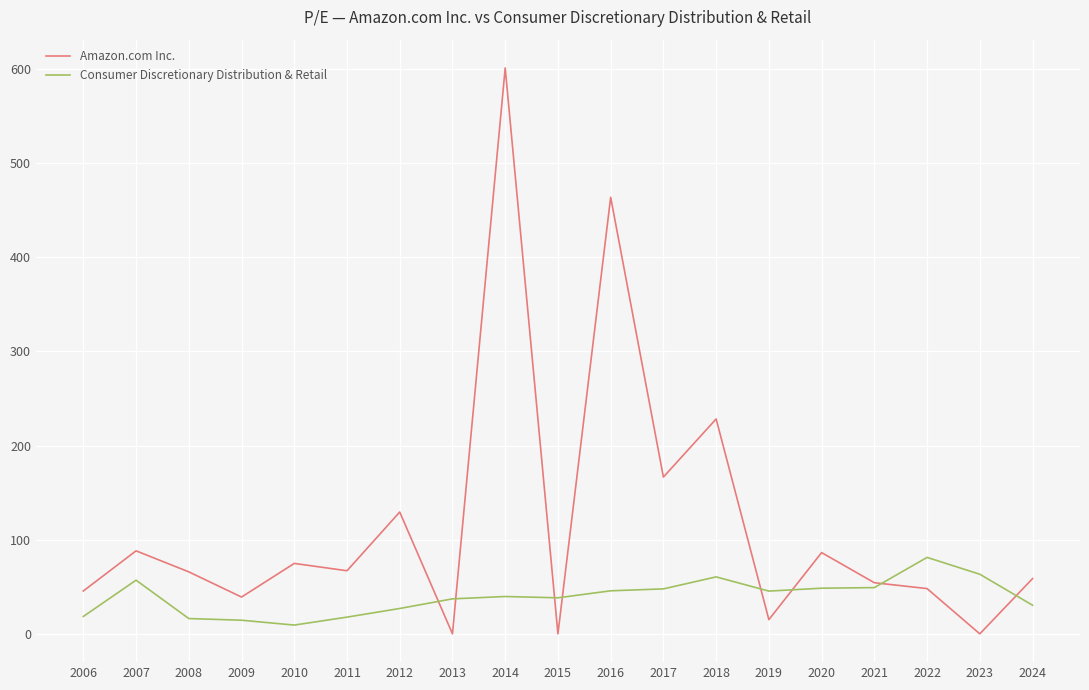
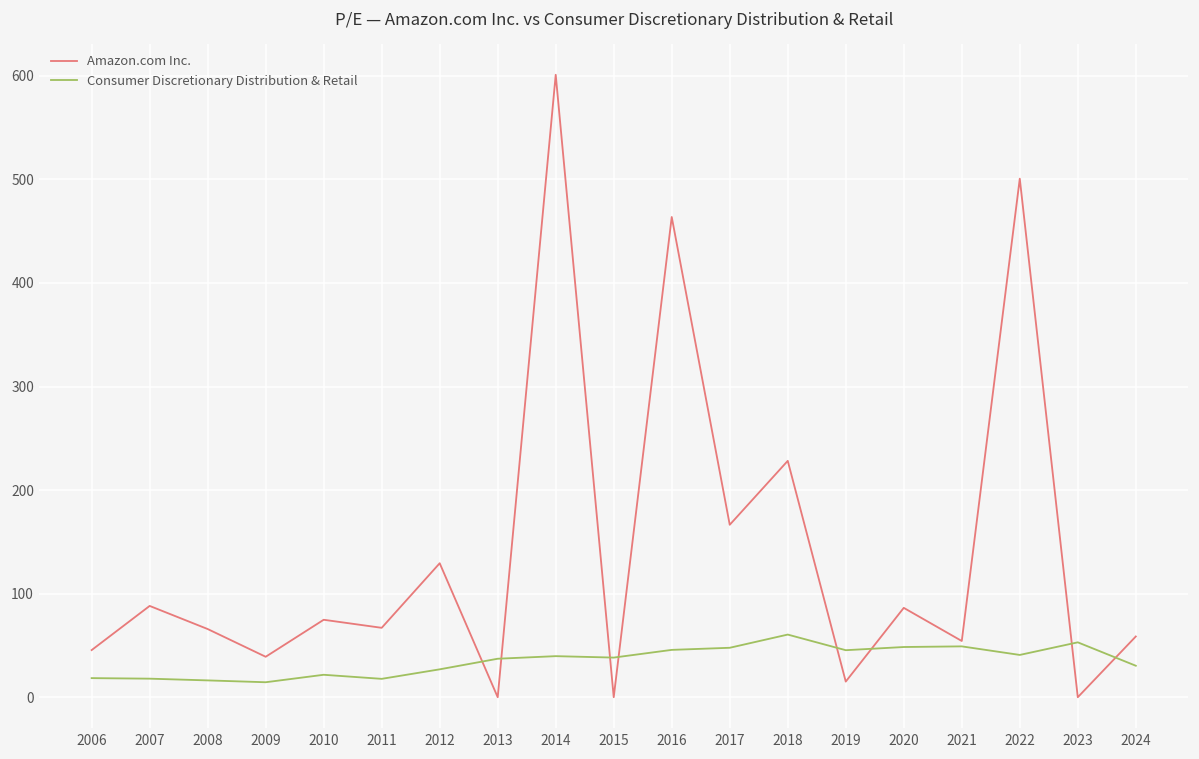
  {
    "Amazon.com Inc.": {
      "2006": 50,
      "2007": 90,
      "2008": 70,
      "2009": 40,
      "2010": 70,
      "2011": 70,
      "2012": 130,
      "2013": 0,
      "2014": 600,
      "2015": 0,
      "2016": 460,
      "2017": 170,
      "2018": 230,
      "2019": 20,
      "2020": 90,
      "2021": 50,
-     "2022": 50,
+     "2022": 500,
      "2023": 0,
      "2024": 60
    },
    "Consumer Discretionary Distribution & Retail": {
      "2006": 20,
-     "2007": 60,
+     "2007": 20,
      "2008": 20,
      "2009": 10,
-     "2010": 10,
+     "2010": 20,
      "2011": 20,
      "2012": 30,
      "2013": 40,
      "2014": 40,
      "2015": 40,
      "2016": 50,
      "2017": 50,
      "2018": 60,
      "2019": 50,
      "2020": 50,
      "2021": 50,
-     "2022": 80,
-     "2023": 60,
+     "2022": 40,
+     "2023": 50,
      "2024": 30
    }
  }
